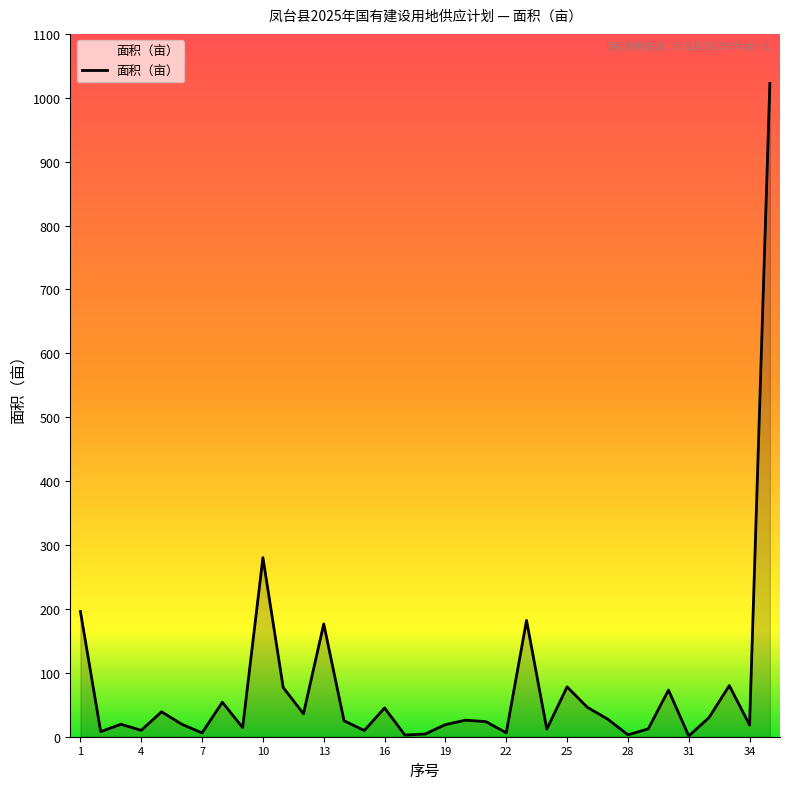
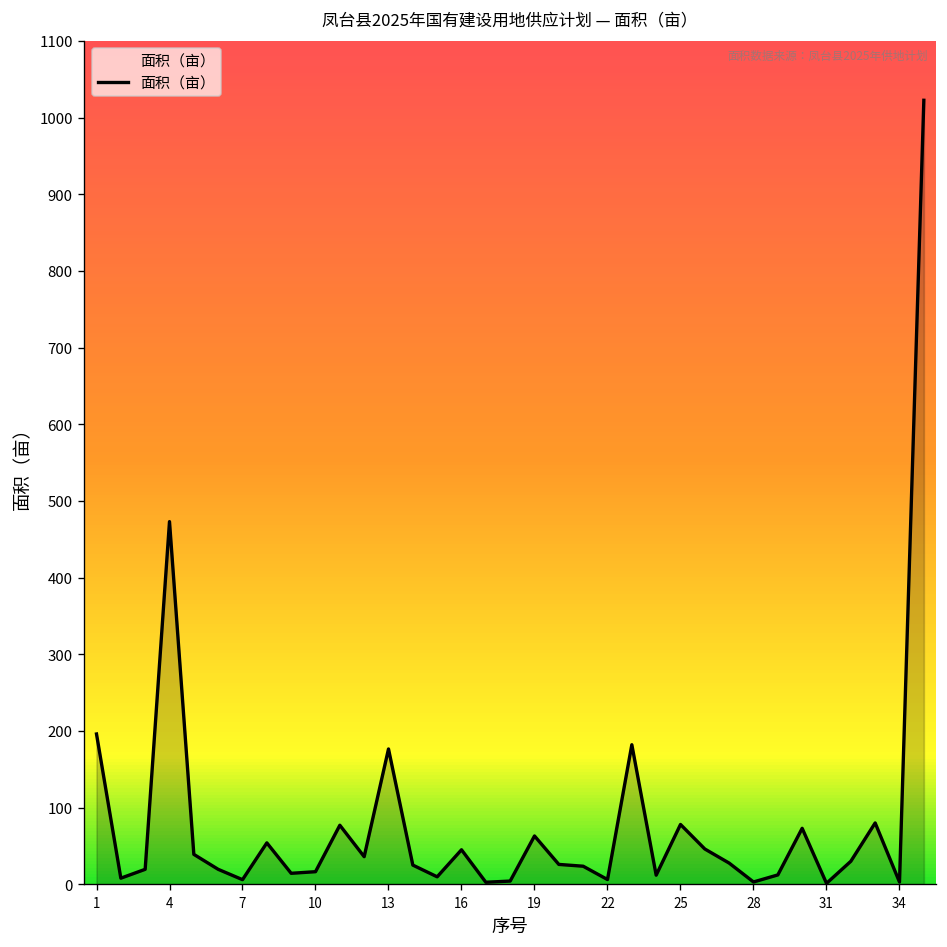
  {
    "1": 200,
-   "4": 10,
+   "4": 470,
    "7": 10,
-   "10": 280,
+   "10": 20,
    "13": 180,
    "16": 50,
-   "19": 20,
+   "19": 60,
    "22": 10,
    "25": 80,
    "28": 0,
    "31": 0,
-   "34": 20
+   "34": 0
  }
